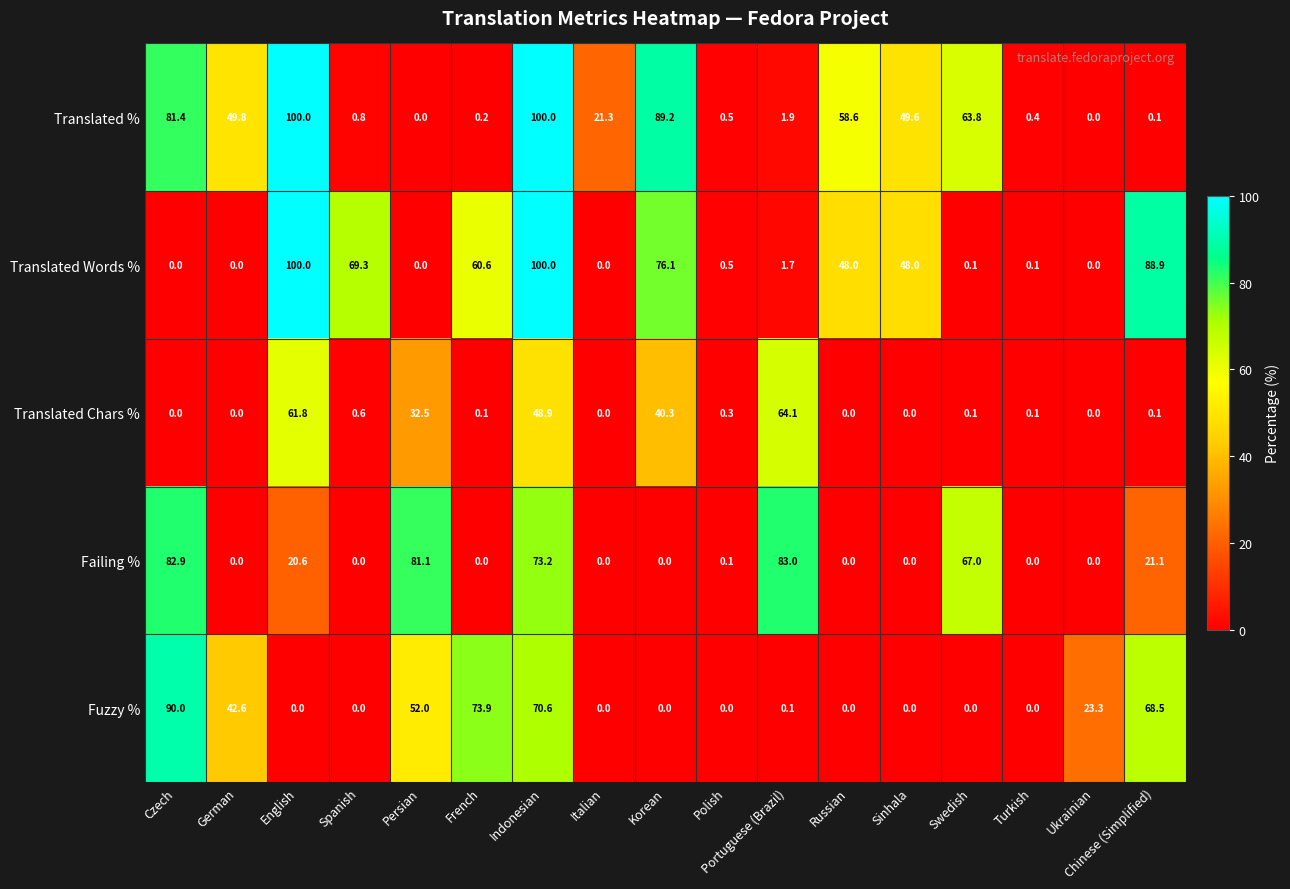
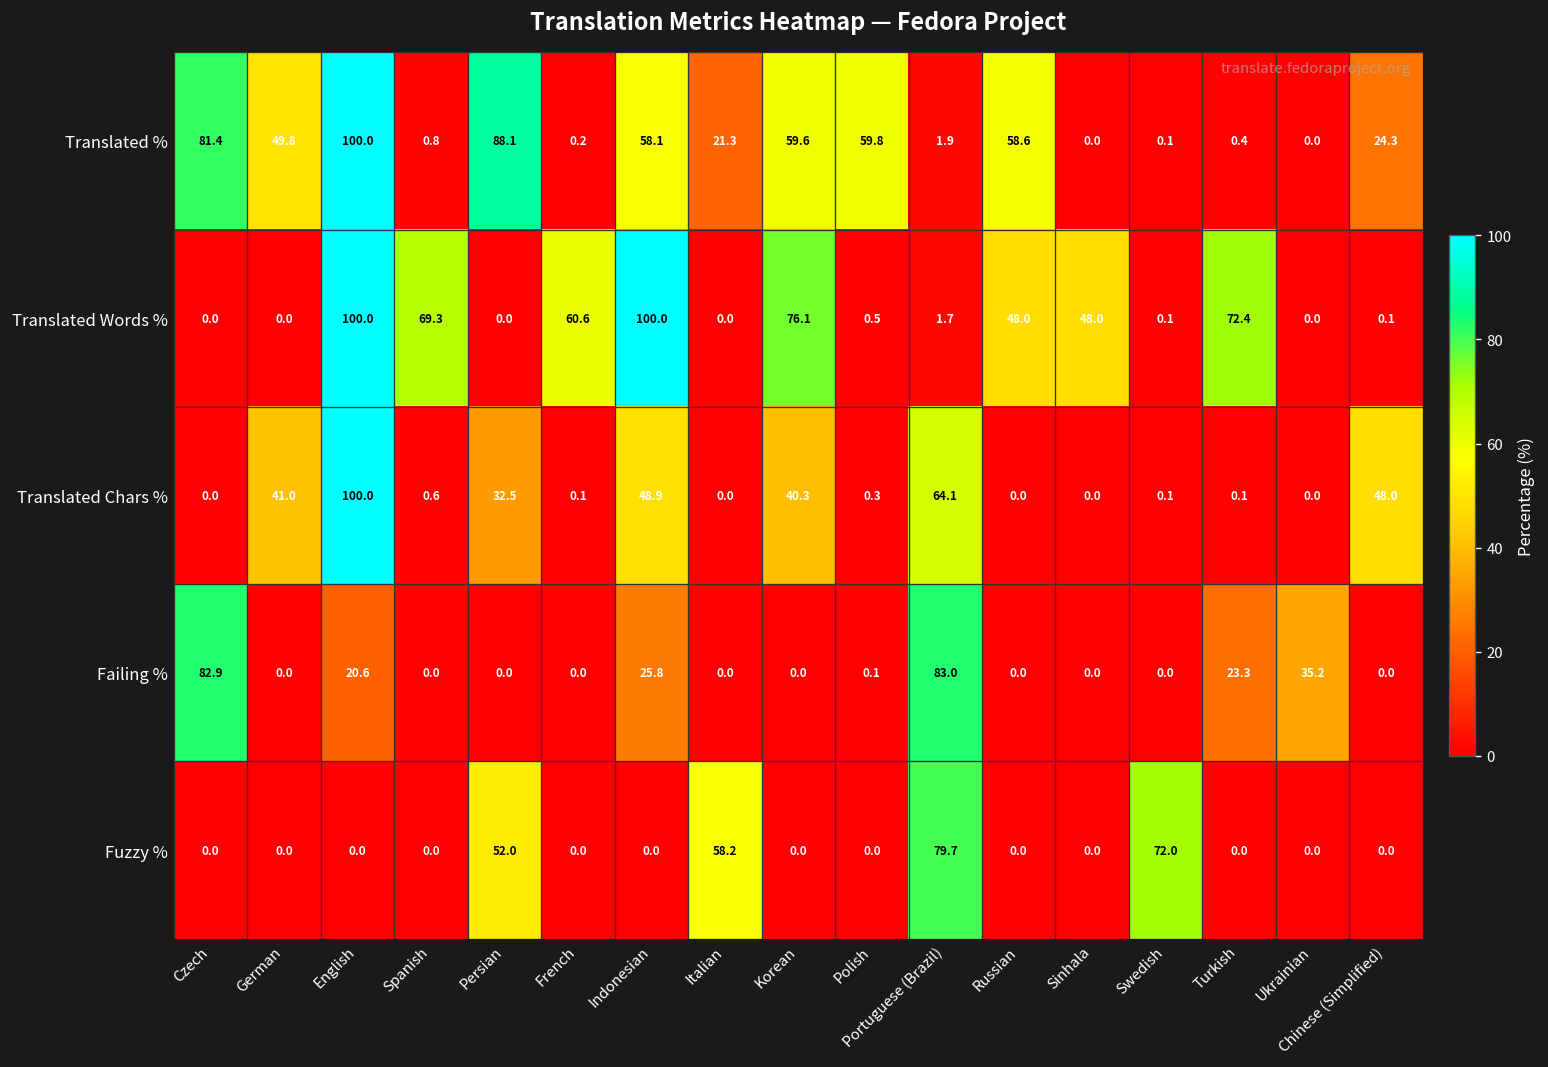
  {
    "Translated %": {
      "Czech": 81.4,
      "German": 49.8,
      "English": 100.0,
      "Spanish": 0.8,
-     "Persian": 0.0,
+     "Persian": 88.1,
      "French": 0.2,
-     "Indonesian": 100.0,
+     "Indonesian": 58.1,
      "Italian": 21.3,
-     "Korean": 89.2,
-     "Polish": 0.5,
+     "Korean": 59.6,
+     "Polish": 59.8,
      "Portuguese (Brazil)": 1.9,
      "Russian": 58.6,
-     "Sinhala": 49.6,
-     "Swedish": 63.8,
+     "Sinhala": 0.0,
+     "Swedish": 0.1,
      "Turkish": 0.4,
-     "Chinese (Simplified)": 0.1
+     "Chinese (Simplified)": 24.3
    },
    "Translated Words %": {
      "Czech": 0.0,
      "German": 0.0,
      "English": 100.0,
      "Spanish": 69.3,
      "Persian": 0.0,
      "French": 60.6,
      "Indonesian": 100.0,
      "Italian": 0.0,
      "Korean": 76.1,
      "Polish": 0.5,
      "Portuguese (Brazil)": 1.7,
      "Russian": 48.0,
      "Sinhala": 48.0,
      "Swedish": 0.1,
-     "Turkish": 0.1,
+     "Turkish": 72.4,
      "Ukrainian": 0.0,
-     "Chinese (Simplified)": 88.9
+     "Chinese (Simplified)": 0.1
    },
    "Translated Chars %": {
      "Czech": 0.0,
-     "German": 0.0,
-     "English": 61.8,
+     "German": 41.0,
+     "English": 100.0,
      "Spanish": 0.6,
      "Persian": 32.5,
      "French": 0.1,
      "Indonesian": 48.9,
      "Italian": 0.0,
      "Korean": 40.3,
      "Polish": 0.3,
      "Portuguese (Brazil)": 64.1,
      "Russian": 0.0,
      "Sinhala": 0.0,
      "Swedish": 0.1,
      "Turkish": 0.1,
      "Ukrainian": 0.0,
-     "Chinese (Simplified)": 0.1
+     "Chinese (Simplified)": 48.0
    },
    "Failing %": {
      "Czech": 82.9,
      "German": 0.0,
      "English": 20.6,
      "Spanish": 0.0,
-     "Persian": 81.1,
+     "Persian": 0.0,
      "French": 0.0,
-     "Indonesian": 73.2,
+     "Indonesian": 25.8,
      "Italian": 0.0,
      "Korean": 0.0,
      "Polish": 0.1,
      "Portuguese (Brazil)": 83.0,
      "Russian": 0.0,
      "Sinhala": 0.0,
-     "Swedish": 67.0,
-     "Turkish": 0.0,
-     "Ukrainian": 0.0,
-     "Chinese (Simplified)": 21.1
+     "Swedish": 0.0,
+     "Turkish": 23.3,
+     "Ukrainian": 35.2,
+     "Chinese (Simplified)": 0.0
    },
    "Fuzzy %": {
-     "Czech": 90.0,
-     "German": 42.6,
+     "Czech": 0.0,
+     "German": 0.0,
      "English": 0.0,
      "Spanish": 0.0,
      "Persian": 52.0,
-     "French": 73.9,
-     "Indonesian": 70.6,
-     "Italian": 0.0,
+     "French": 0.0,
+     "Indonesian": 0.0,
+     "Italian": 58.2,
      "Korean": 0.0,
      "Polish": 0.0,
-     "Portuguese (Brazil)": 0.1,
+     "Portuguese (Brazil)": 79.7,
      "Russian": 0.0,
      "Sinhala": 0.0,
-     "Swedish": 0.0,
+     "Swedish": 72.0,
      "Turkish": 0.0,
-     "Ukrainian": 23.3,
-     "Chinese (Simplified)": 68.5
+     "Ukrainian": 0.0,
+     "Chinese (Simplified)": 0.0
    }
  }
